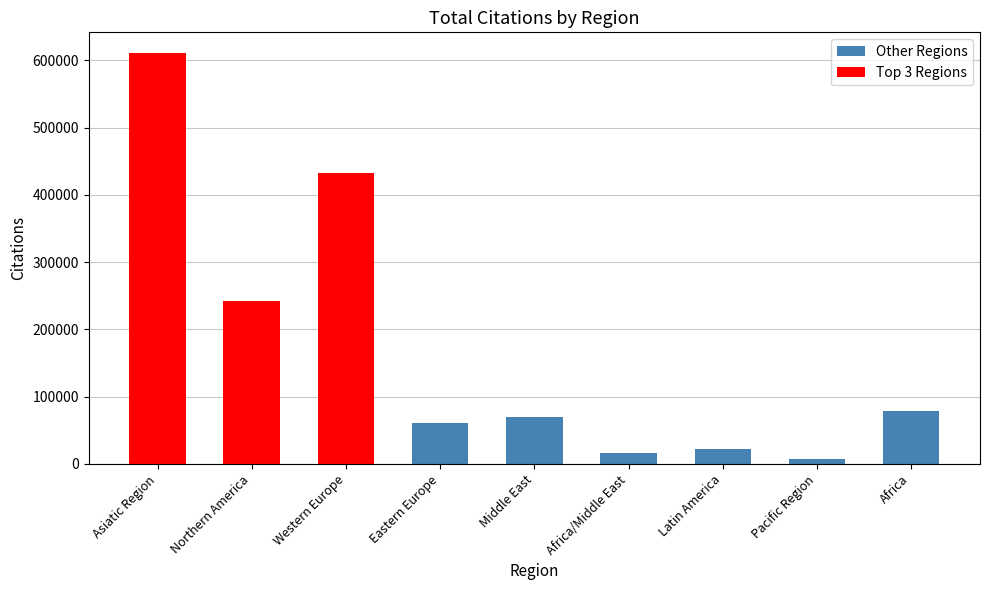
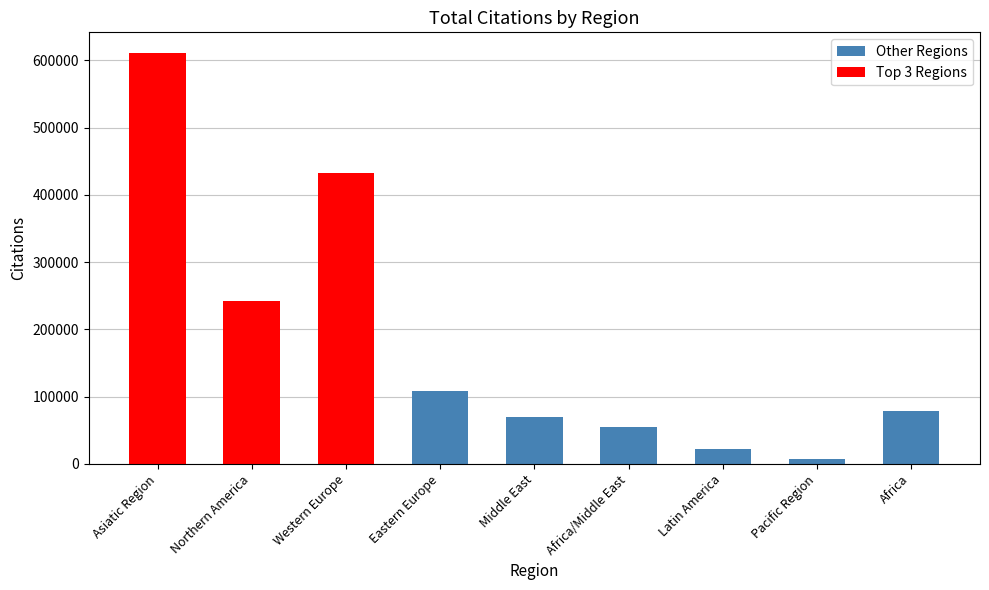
  {
    "Asiatic Region": 610000,
    "Northern America": 240000,
    "Western Europe": 430000,
-   "Eastern Europe": 60000,
+   "Eastern Europe": 110000,
    "Middle East": 70000,
-   "Africa/Middle East": 20000,
+   "Africa/Middle East": 50000,
    "Latin America": 20000,
    "Pacific Region": 10000,
    "Africa": 80000
  }
